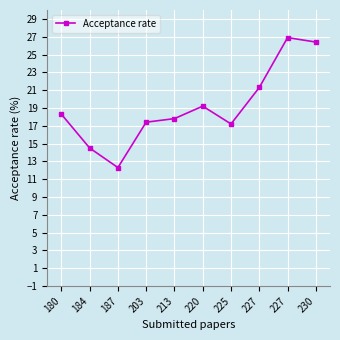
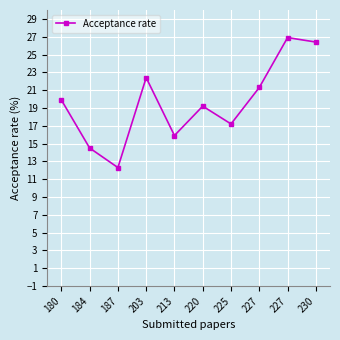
  {
-   "180": 18,
+   "180": 20,
    "184": 15,
    "187": 12,
-   "203": 17,
-   "213": 18,
+   "203": 22,
+   "213": 16,
    "220": 19,
    "225": 17,
    "230": 26
  }
